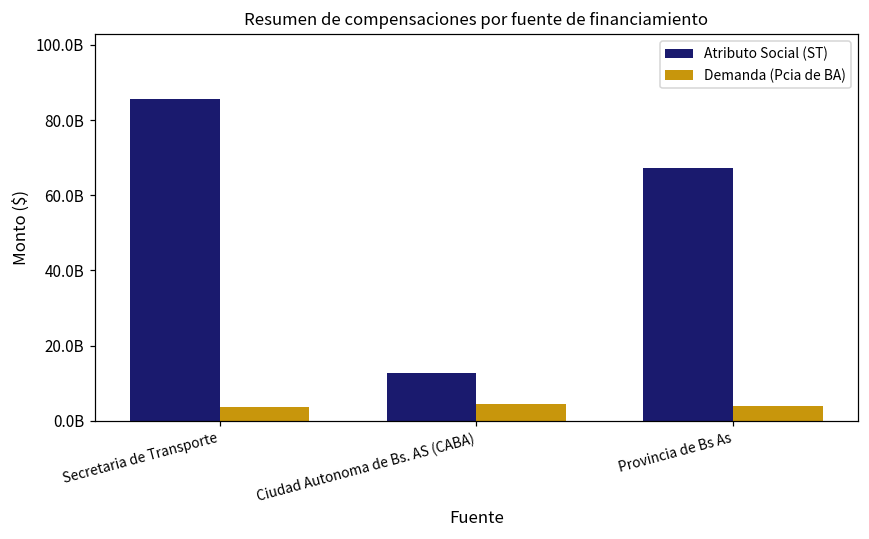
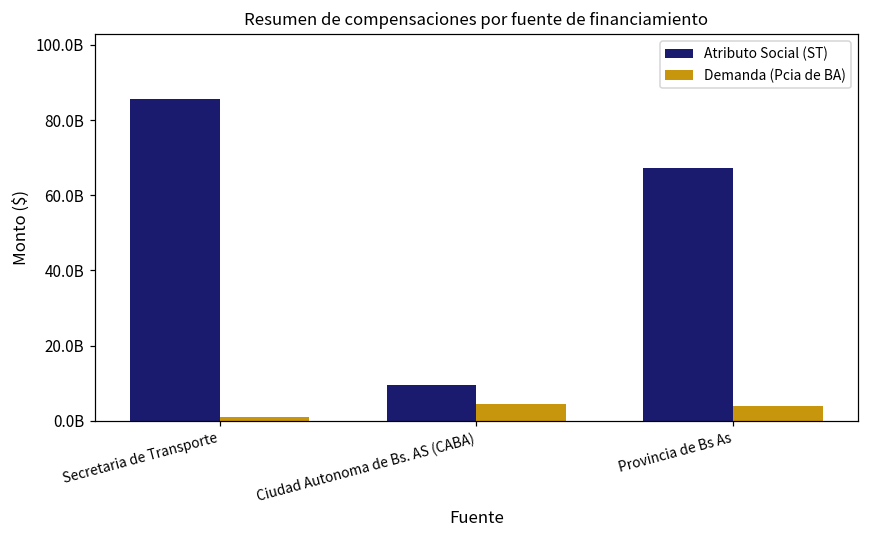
  {
    "Atributo Social (ST)": {
      "Secretaria de Transporte": 86000000000,
-     "Ciudad Autonoma de Bs. AS (CABA)": 13000000000,
+     "Ciudad Autonoma de Bs. AS (CABA)": 10000000000,
      "Provincia de Bs As": 67000000000
    },
    "Demanda (Pcia de BA)": {
-     "Secretaria de Transporte": 4000000000,
+     "Secretaria de Transporte": 1000000000,
      "Ciudad Autonoma de Bs. AS (CABA)": 4000000000,
      "Provincia de Bs As": 4000000000
    }
  }
